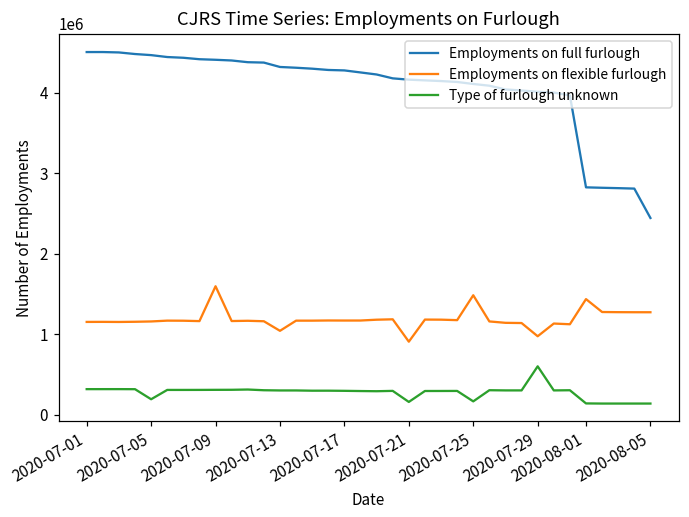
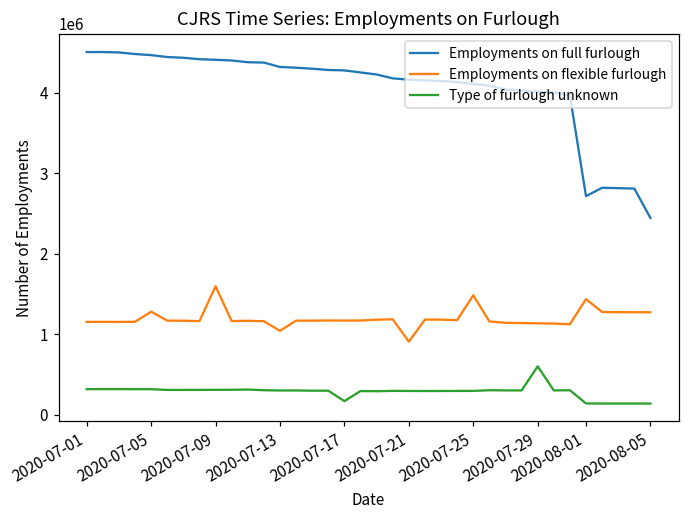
  {
    "Employments on full furlough": {
      "2020-07-01": 4500000,
      "2020-07-05": 4500000,
      "2020-07-09": 4400000,
      "2020-07-13": 4300000,
      "2020-07-17": 4300000,
-     "2020-08-01": 2800000,
+     "2020-08-01": 2700000,
      "2020-08-05": 2400000
    },
    "Employments on flexible furlough": {
      "2020-07-01": 1200000,
-     "2020-07-05": 1200000,
+     "2020-07-05": 1300000,
      "2020-07-09": 1600000,
      "2020-07-13": 1000000,
      "2020-07-17": 1200000,
      "2020-07-21": 900000,
      "2020-07-25": 1500000,
-     "2020-07-29": 1000000,
+     "2020-07-29": 1100000,
      "2020-08-01": 1400000,
      "2020-08-05": 1300000
    },
    "Type of furlough unknown": {
      "2020-07-01": 300000,
-     "2020-07-05": 200000,
+     "2020-07-05": 300000,
      "2020-07-09": 300000,
      "2020-07-13": 300000,
-     "2020-07-17": 300000,
-     "2020-07-21": 200000,
-     "2020-07-25": 200000,
+     "2020-07-17": 200000,
+     "2020-07-21": 300000,
+     "2020-07-25": 300000,
      "2020-07-29": 600000,
      "2020-08-01": 100000,
      "2020-08-05": 100000
    }
  }
